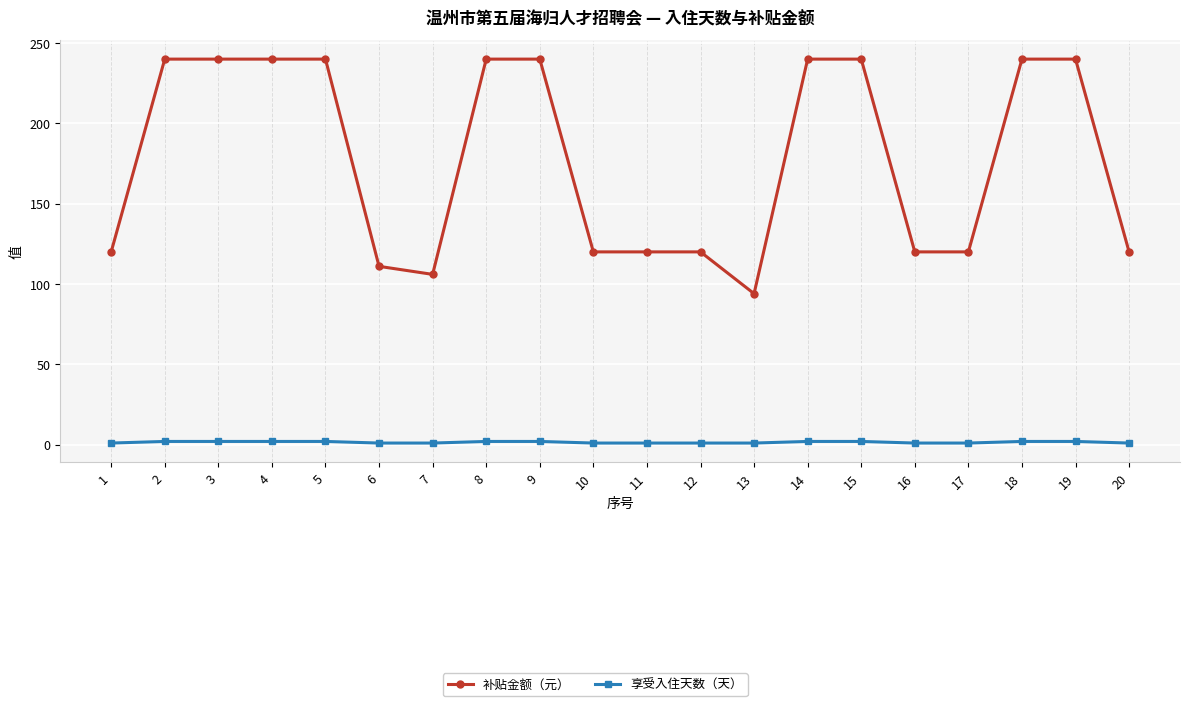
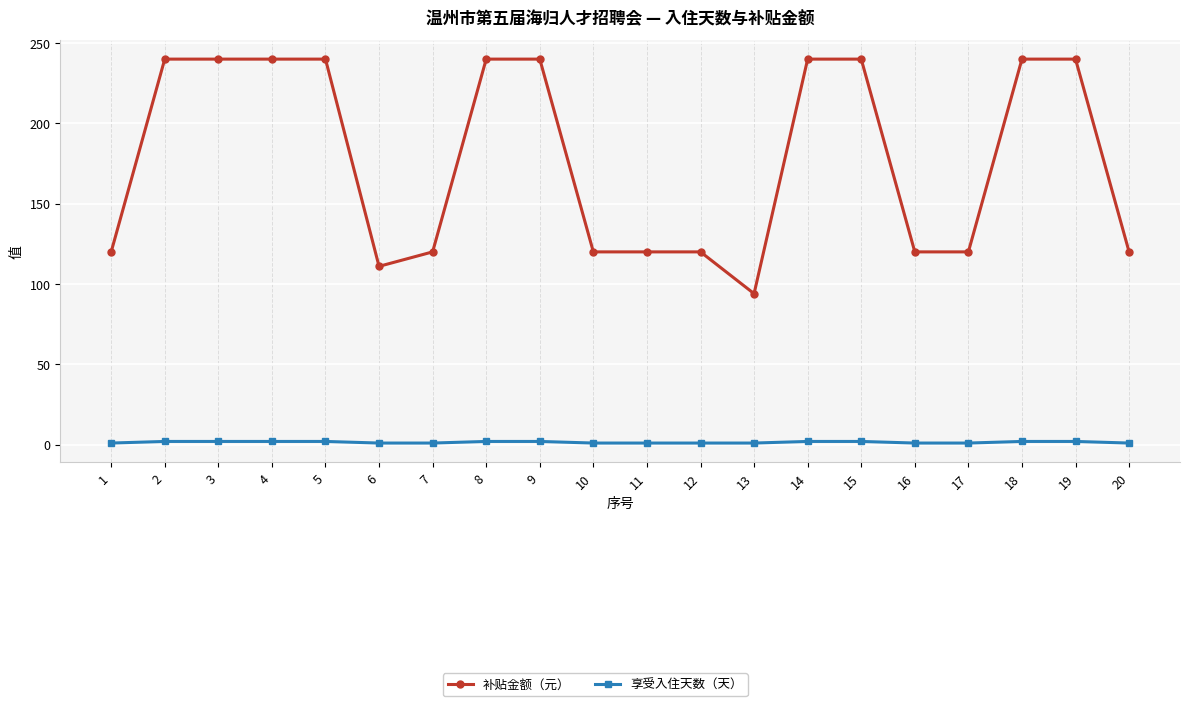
  {
    "补贴金额（元）": {
      "1": 120,
      "2": 240,
      "3": 240,
      "4": 240,
      "5": 240,
      "6": 111,
-     "7": 106,
+     "7": 120,
      "8": 240,
      "9": 240,
      "10": 120,
      "11": 120,
      "12": 120,
      "13": 94,
      "14": 240,
      "15": 240,
      "16": 120,
      "17": 120,
      "18": 240,
      "19": 240,
      "20": 120
    },
    "享受入住天数（天）": {
      "1": 1,
      "2": 2,
      "3": 2,
      "4": 2,
      "5": 2,
      "6": 1,
      "7": 1,
      "8": 2,
      "9": 2,
      "10": 1,
      "11": 1,
      "12": 1,
      "13": 1,
      "14": 2,
      "15": 2,
      "16": 1,
      "17": 1,
      "18": 2,
      "19": 2,
      "20": 1
    }
  }
